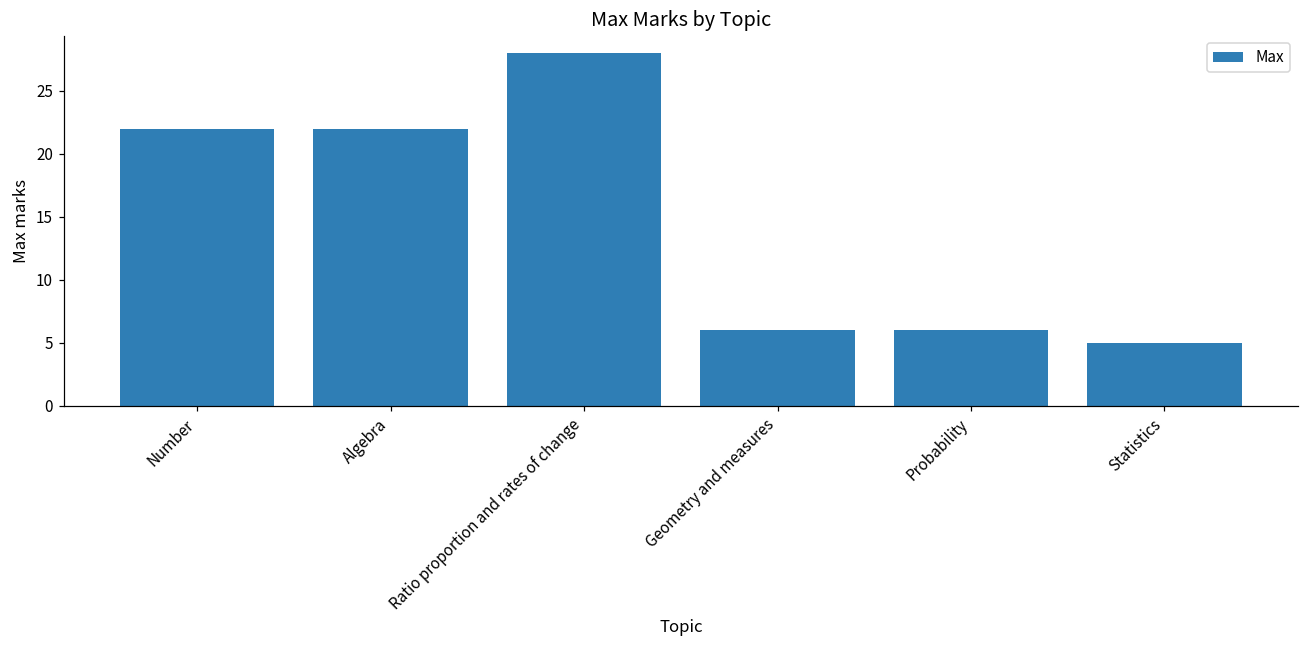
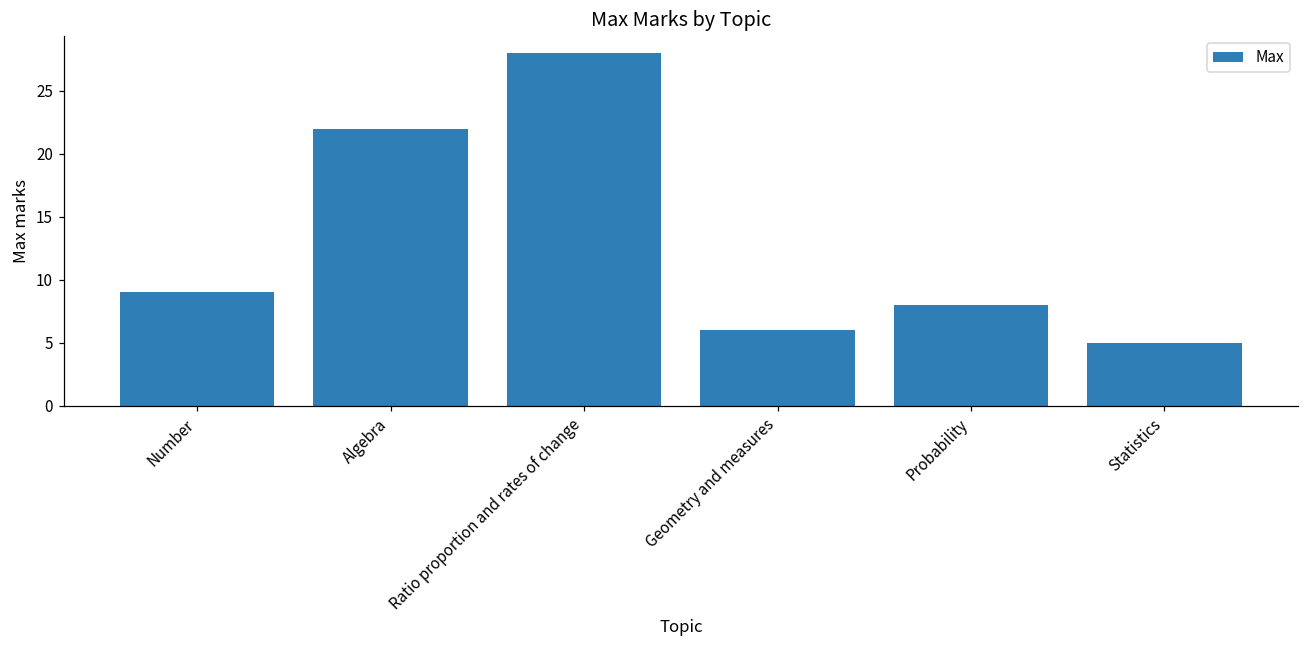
  {
-   "Number": 22,
+   "Number": 9,
    "Algebra": 22,
    "Ratio proportion and rates of change": 28,
    "Geometry and measures": 6,
-   "Probability": 6,
+   "Probability": 8,
    "Statistics": 5
  }
